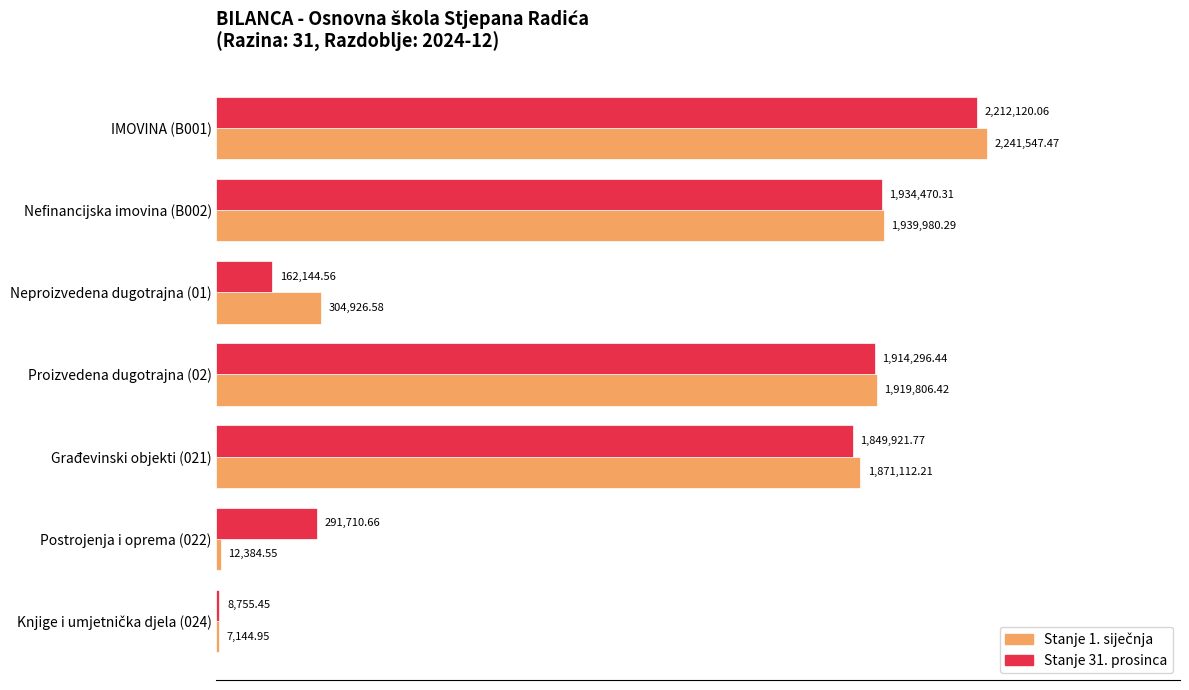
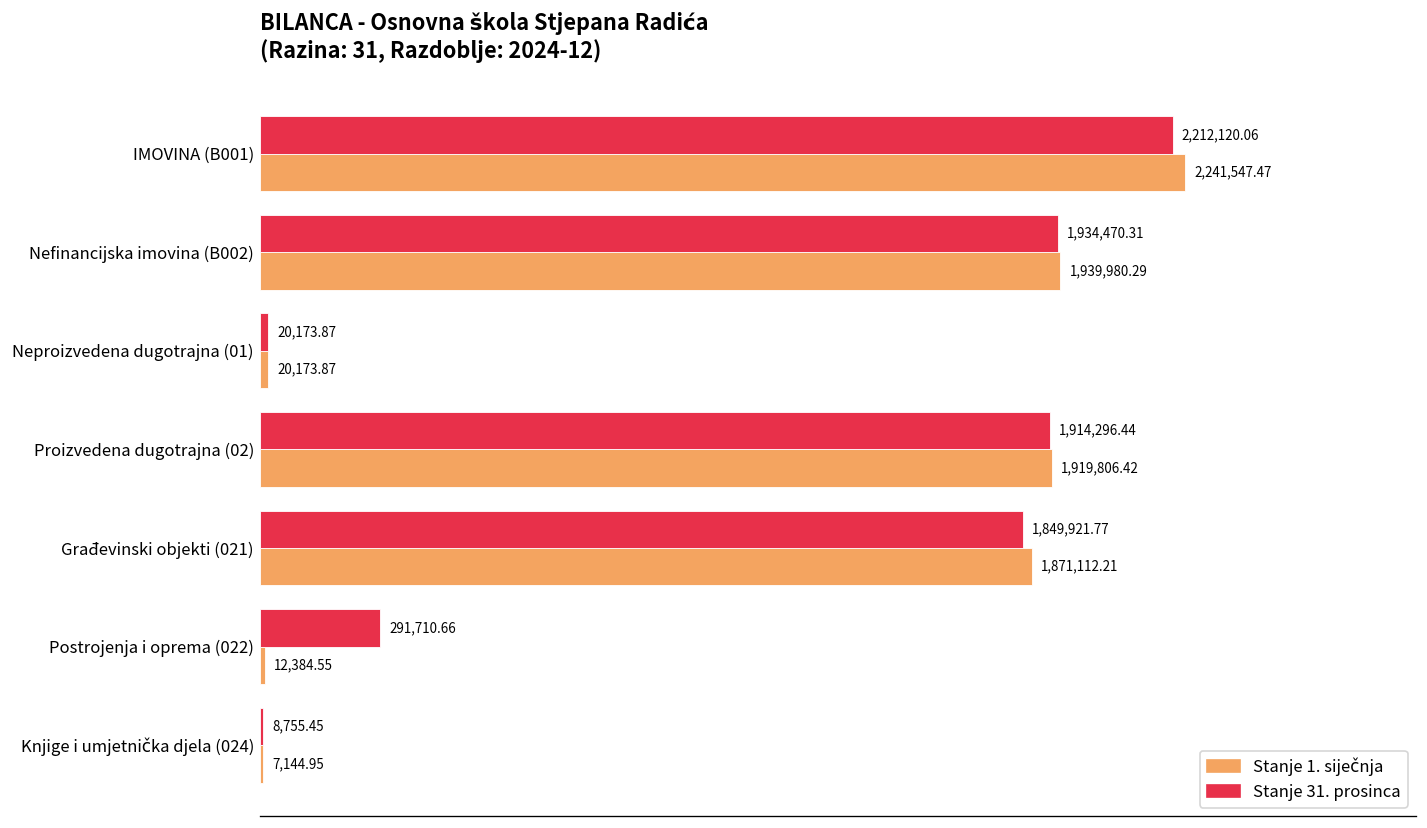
  {
    "Stanje 1. siječnja": {
      "IMOVINA (B001)": "2,241,547.47",
      "Nefinancijska imovina (B002)": "1,939,980.29",
-     "Neproizvedena dugotrajna (01)": "304,926.58",
+     "Neproizvedena dugotrajna (01)": "20,173.87",
      "Proizvedena dugotrajna (02)": "1,919,806.42",
      "Građevinski objekti (021)": "1,871,112.21",
      "Postrojenja i oprema (022)": "12,384.55",
      "Knjige i umjetnička djela (024)": "7,144.95"
    },
    "Stanje 31. prosinca": {
      "IMOVINA (B001)": "2,212,120.06",
      "Nefinancijska imovina (B002)": "1,934,470.31",
-     "Neproizvedena dugotrajna (01)": "162,144.56",
+     "Neproizvedena dugotrajna (01)": "20,173.87",
      "Proizvedena dugotrajna (02)": "1,914,296.44",
      "Građevinski objekti (021)": "1,849,921.77",
      "Postrojenja i oprema (022)": "291,710.66",
      "Knjige i umjetnička djela (024)": "8,755.45"
    }
  }
